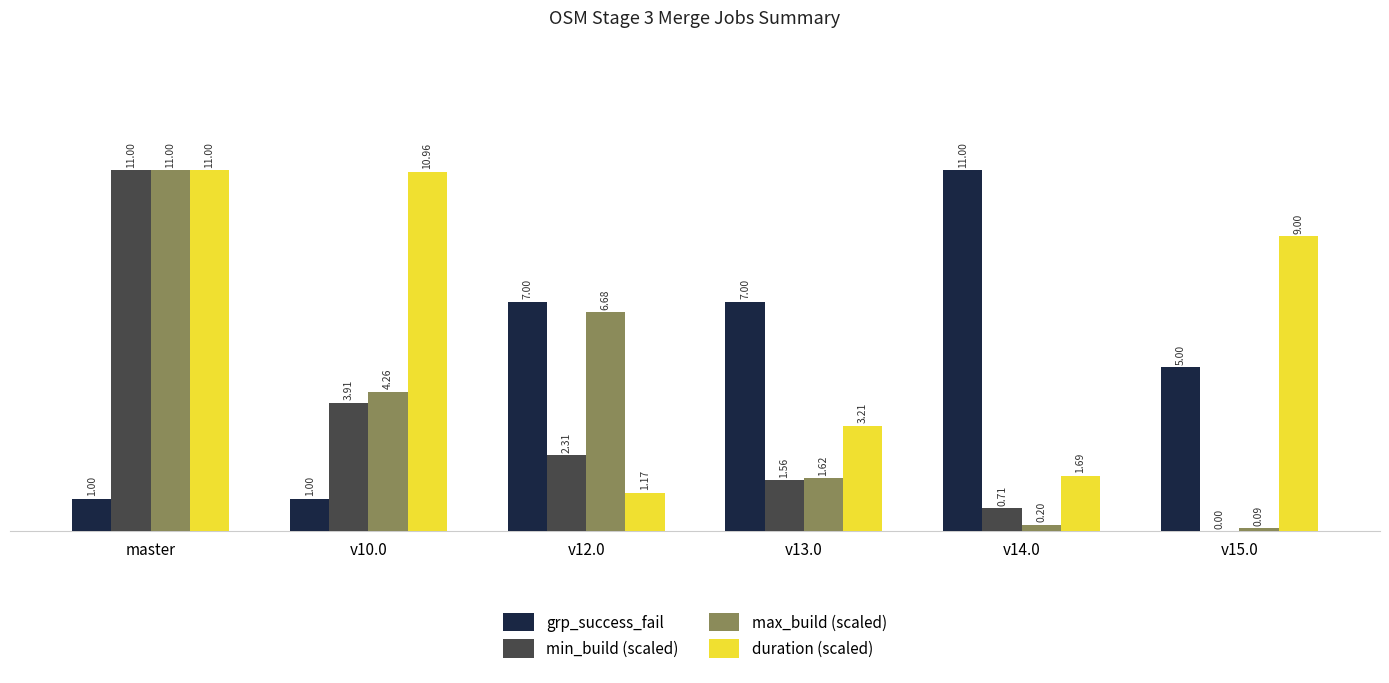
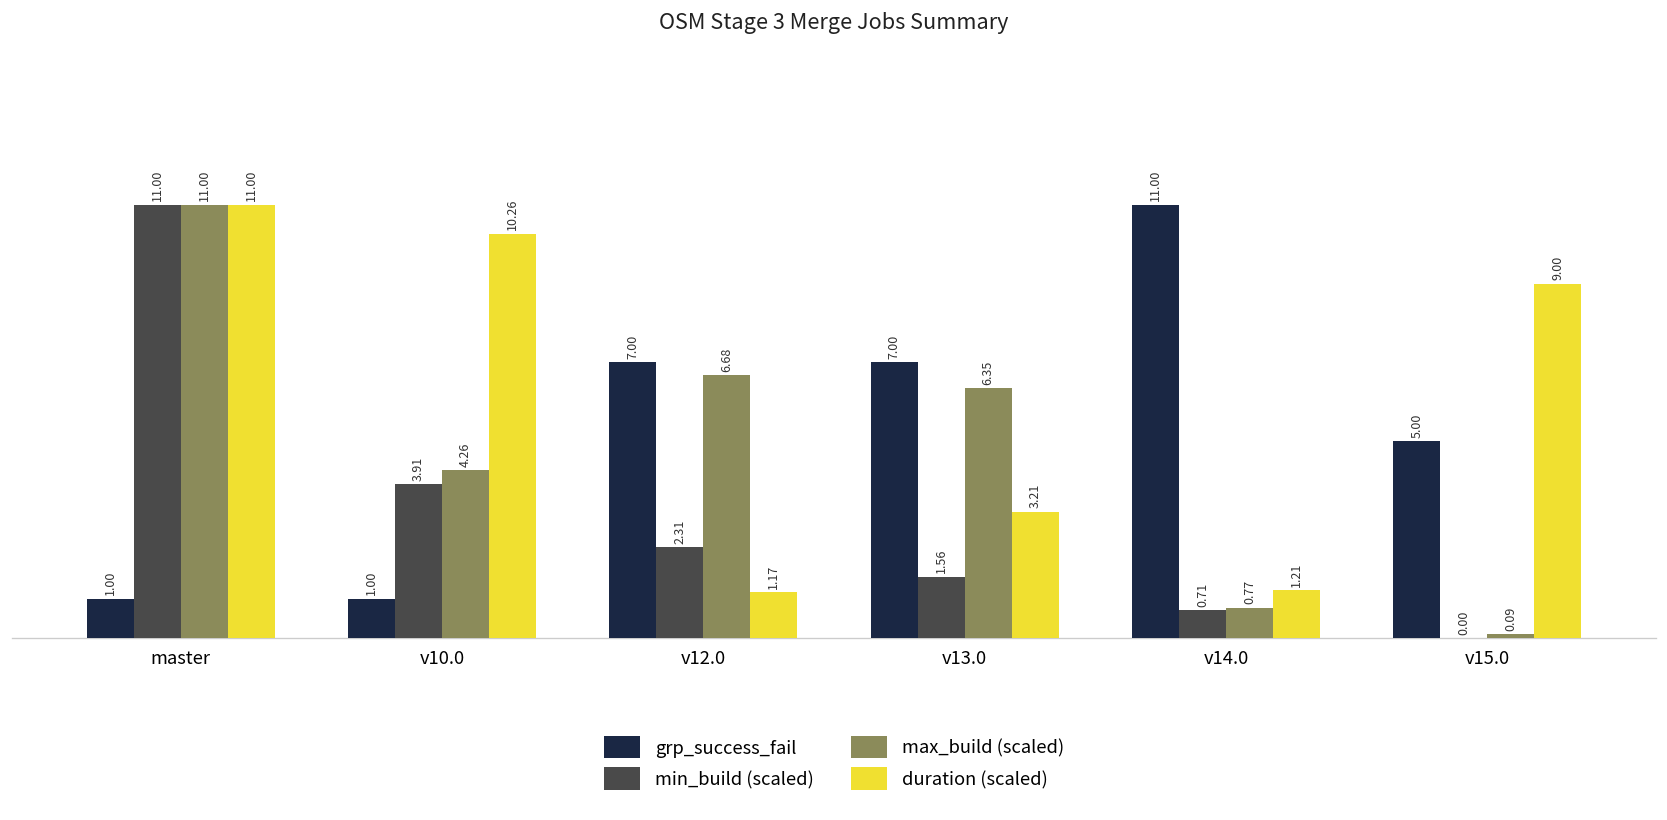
  {
    "max_build (scaled)": {
      "master": 11.00,
      "v10.0": 4.26,
      "v12.0": 6.68,
-     "v13.0": 1.62,
-     "v14.0": 0.20,
+     "v13.0": 6.35,
+     "v14.0": 0.77,
      "v15.0": 0.09
    },
    "duration (scaled)": {
      "master": 11.00,
-     "v10.0": 10.96,
+     "v10.0": 10.26,
      "v12.0": 1.17,
      "v13.0": 3.21,
-     "v14.0": 1.69,
+     "v14.0": 1.21,
      "v15.0": 9.00
    }
  }
